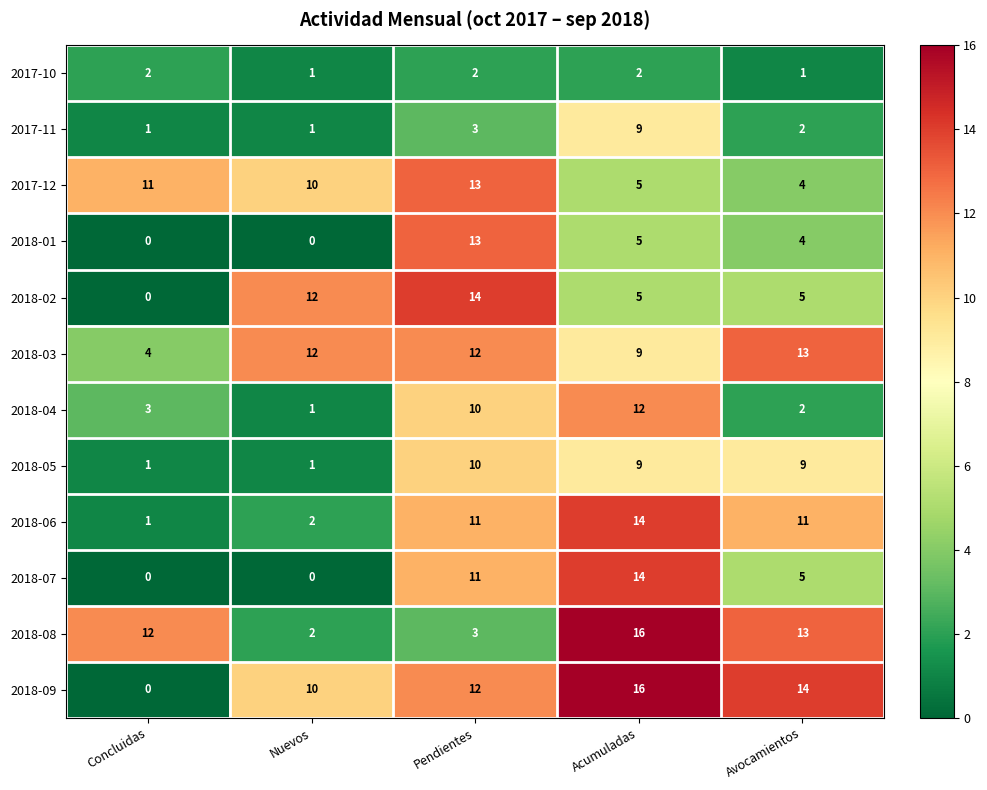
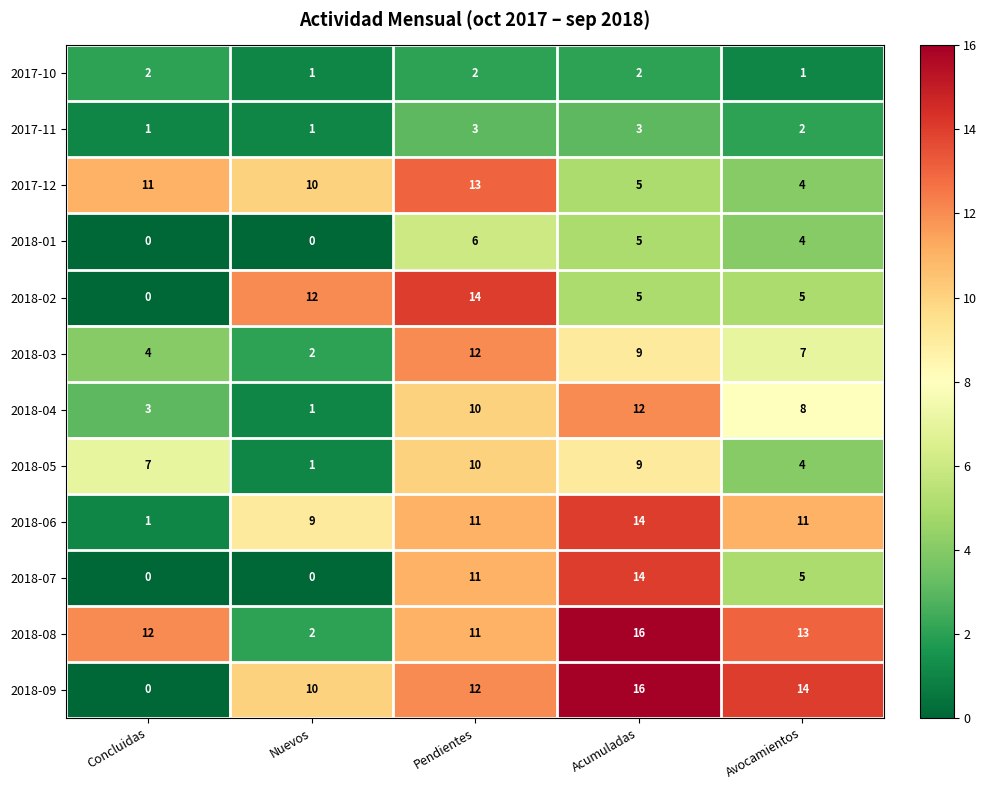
  {
    "2017-10": {
      "Concluidas": 2,
      "Nuevos": 1,
      "Pendientes": 2,
      "Acumuladas": 2,
      "Avocamientos": 1
    },
    "2017-11": {
      "Concluidas": 1,
      "Nuevos": 1,
      "Pendientes": 3,
-     "Acumuladas": 9,
+     "Acumuladas": 3,
      "Avocamientos": 2
    },
    "2017-12": {
      "Concluidas": 11,
      "Nuevos": 10,
      "Pendientes": 13,
      "Acumuladas": 5,
      "Avocamientos": 4
    },
    "2018-01": {
      "Concluidas": 0,
      "Nuevos": 0,
-     "Pendientes": 13,
+     "Pendientes": 6,
      "Acumuladas": 5,
      "Avocamientos": 4
    },
    "2018-02": {
      "Concluidas": 0,
      "Nuevos": 12,
      "Pendientes": 14,
      "Acumuladas": 5,
      "Avocamientos": 5
    },
    "2018-03": {
      "Concluidas": 4,
-     "Nuevos": 12,
+     "Nuevos": 2,
      "Pendientes": 12,
      "Acumuladas": 9,
-     "Avocamientos": 13
+     "Avocamientos": 7
    },
    "2018-04": {
      "Concluidas": 3,
      "Nuevos": 1,
      "Pendientes": 10,
      "Acumuladas": 12,
-     "Avocamientos": 2
+     "Avocamientos": 8
    },
    "2018-05": {
-     "Concluidas": 1,
+     "Concluidas": 7,
      "Nuevos": 1,
      "Pendientes": 10,
      "Acumuladas": 9,
-     "Avocamientos": 9
+     "Avocamientos": 4
    },
    "2018-06": {
      "Concluidas": 1,
-     "Nuevos": 2,
+     "Nuevos": 9,
      "Pendientes": 11,
      "Acumuladas": 14,
      "Avocamientos": 11
    },
    "2018-07": {
      "Concluidas": 0,
      "Nuevos": 0,
      "Pendientes": 11,
      "Acumuladas": 14,
      "Avocamientos": 5
    },
    "2018-08": {
      "Concluidas": 12,
      "Nuevos": 2,
-     "Pendientes": 3,
+     "Pendientes": 11,
      "Acumuladas": 16,
      "Avocamientos": 13
    },
    "2018-09": {
      "Concluidas": 0,
      "Nuevos": 10,
      "Pendientes": 12,
      "Acumuladas": 16,
      "Avocamientos": 14
    }
  }
